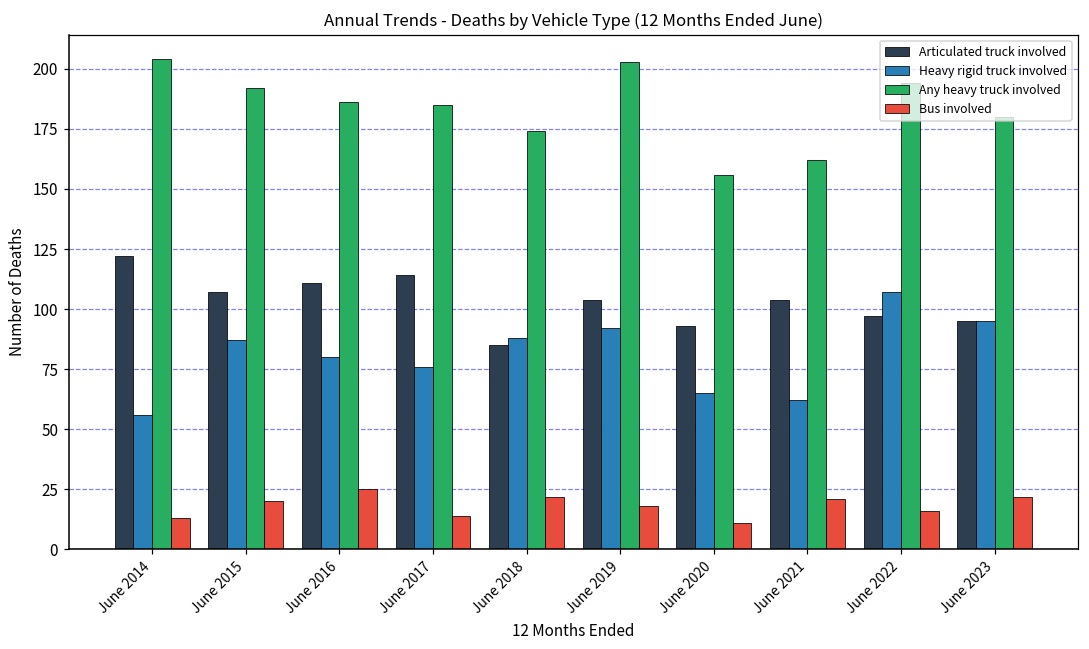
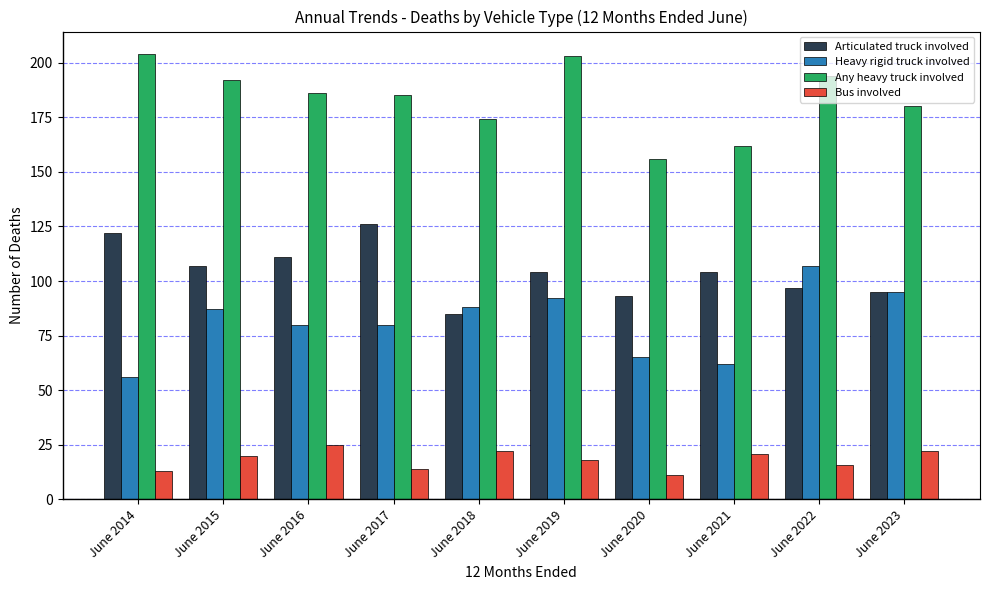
  {
    "Articulated truck involved": {
      "June 2014": 122,
      "June 2015": 107,
      "June 2016": 111,
-     "June 2017": 114,
+     "June 2017": 126,
      "June 2018": 85,
      "June 2019": 104,
      "June 2020": 93,
      "June 2021": 104,
      "June 2022": 97,
      "June 2023": 95
    },
    "Heavy rigid truck involved": {
      "June 2014": 56,
      "June 2015": 87,
      "June 2016": 80,
-     "June 2017": 76,
+     "June 2017": 80,
      "June 2018": 88,
      "June 2019": 92,
      "June 2020": 65,
      "June 2021": 62,
      "June 2022": 107,
      "June 2023": 95
    },
    "Any heavy truck involved": {
      "June 2014": 204,
      "June 2015": 192,
      "June 2016": 186,
      "June 2017": 185,
      "June 2018": 174,
      "June 2019": 203,
      "June 2020": 156,
      "June 2021": 162,
      "June 2023": 180
    },
    "Bus involved": {
      "June 2014": 13,
      "June 2015": 20,
      "June 2016": 25,
      "June 2017": 14,
      "June 2018": 22,
      "June 2019": 18,
      "June 2020": 11,
      "June 2021": 21,
      "June 2022": 16,
      "June 2023": 22
    }
  }
